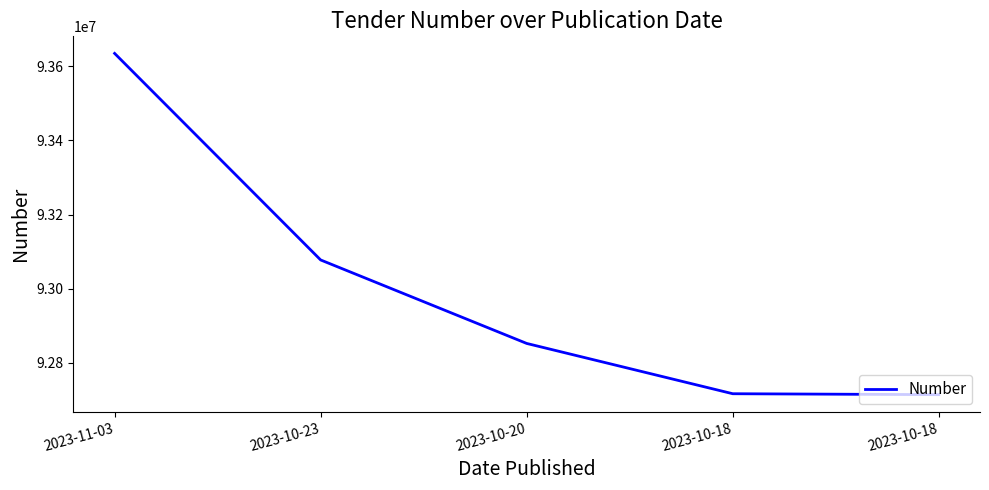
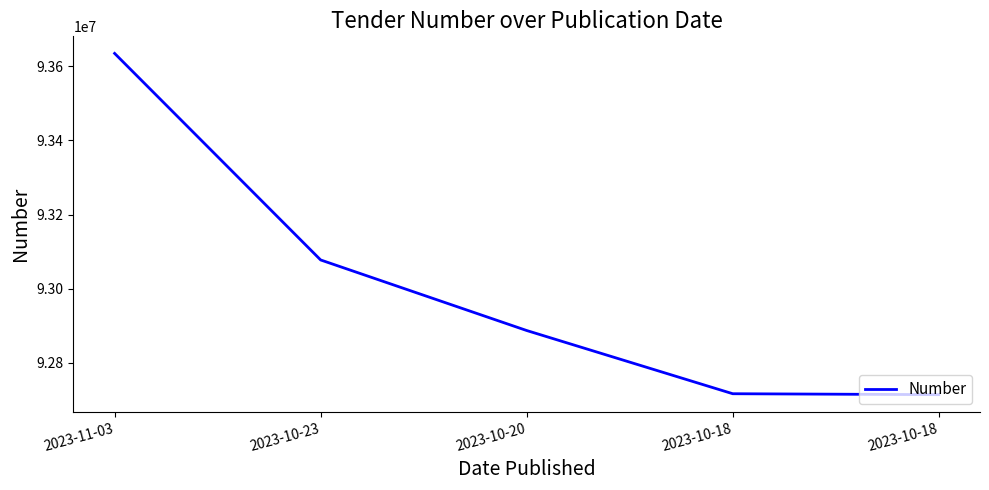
  {
    "2023-11-03": 93630000,
    "2023-10-23": 93080000,
-   "2023-10-20": 92850000
+   "2023-10-20": 92890000
  }
